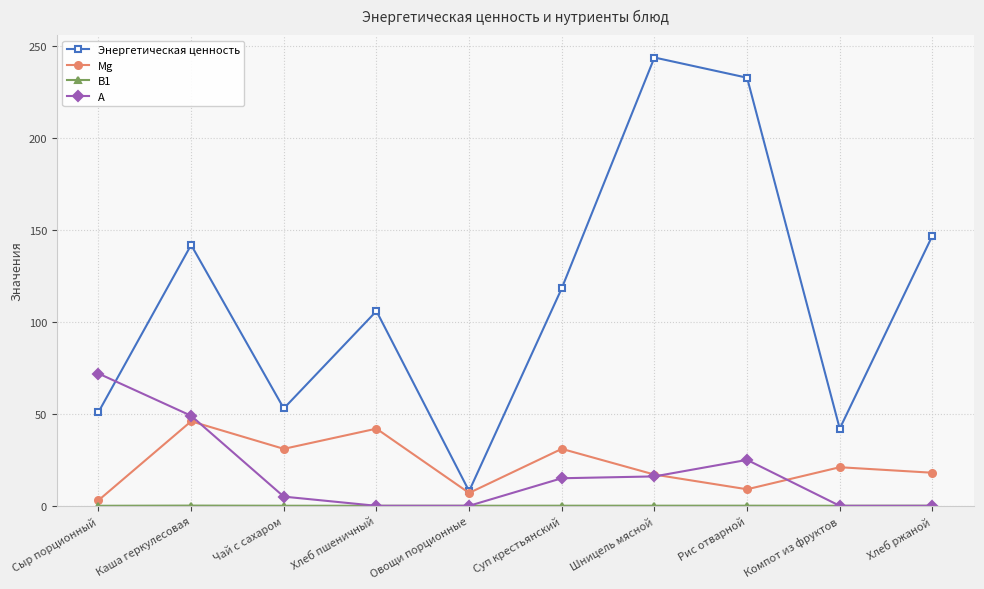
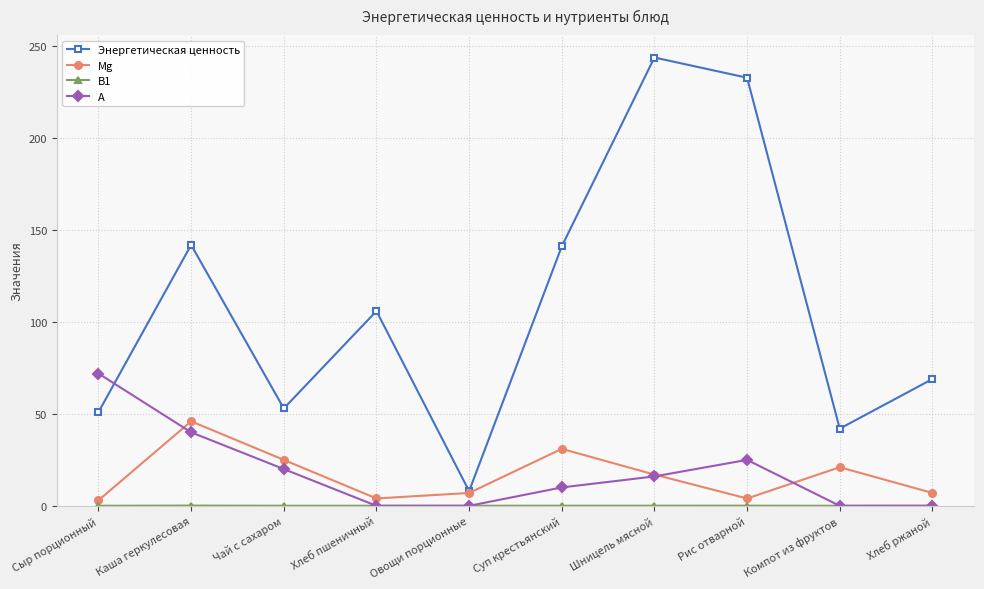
  {
    "Энергетическая ценность": {
      "Сыр порционный": 51,
      "Каша геркулесовая": 142,
      "Чай с сахаром": 53,
      "Хлеб пшеничный": 106,
-     "Суп крестьянский": 118,
+     "Суп крестьянский": 141,
      "Шницель мясной": 244,
      "Рис отварной": 233,
      "Компот из фруктов": 42,
-     "Хлеб ржаной": 147
+     "Хлеб ржаной": 69
    },
    "Mg": {
      "Сыр порционный": 3,
      "Каша геркулесовая": 46,
-     "Чай с сахаром": 31,
-     "Хлеб пшеничный": 42,
+     "Чай с сахаром": 25,
+     "Хлеб пшеничный": 4,
      "Суп крестьянский": 31,
-     "Рис отварной": 9,
+     "Рис отварной": 4,
      "Компот из фруктов": 21,
-     "Хлеб ржаной": 18
+     "Хлеб ржаной": 7
    },
    "В1": {
      "Сыр порционный": 0,
      "Каша геркулесовая": 0,
      "Чай с сахаром": 0,
      "Суп крестьянский": 0,
      "Шницель мясной": 0,
      "Рис отварной": 0
    },
    "А": {
      "Сыр порционный": 72,
-     "Каша геркулесовая": 49,
-     "Чай с сахаром": 5,
-     "Суп крестьянский": 15,
+     "Каша геркулесовая": 40,
+     "Чай с сахаром": 20,
+     "Суп крестьянский": 10,
      "Рис отварной": 25
    }
  }
